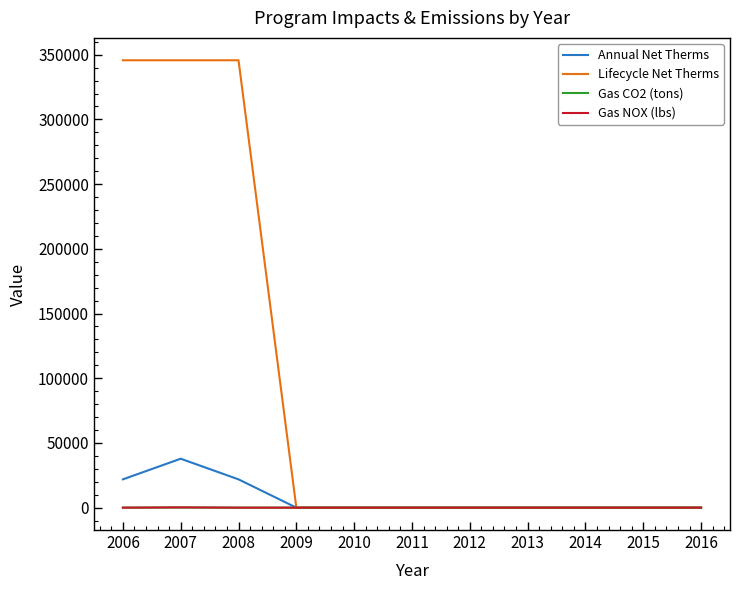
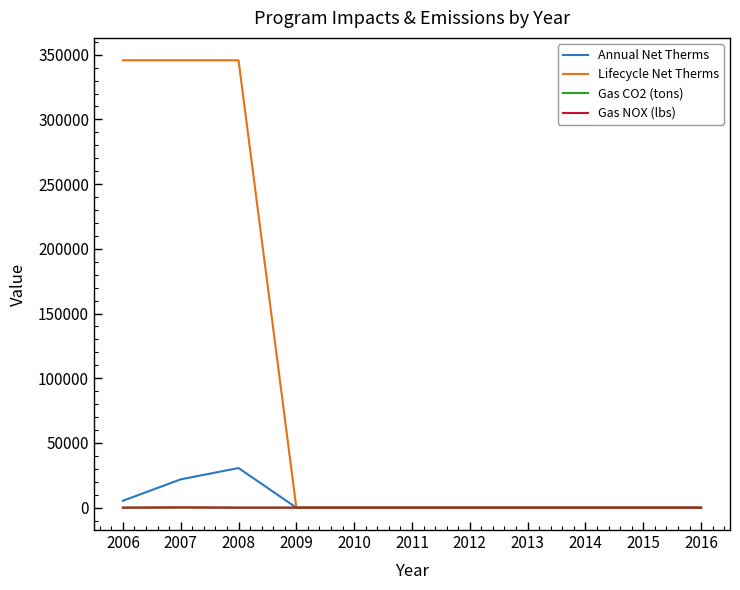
  {
    "Annual Net Therms": {
-     "2006": 22000,
-     "2007": 38000,
-     "2008": 22000
+     "2006": 5000,
+     "2007": 22000,
+     "2008": 31000
    },
    "Lifecycle Net Therms": {
      "2006": 346000,
      "2007": 346000,
      "2008": 346000
    }
  }
